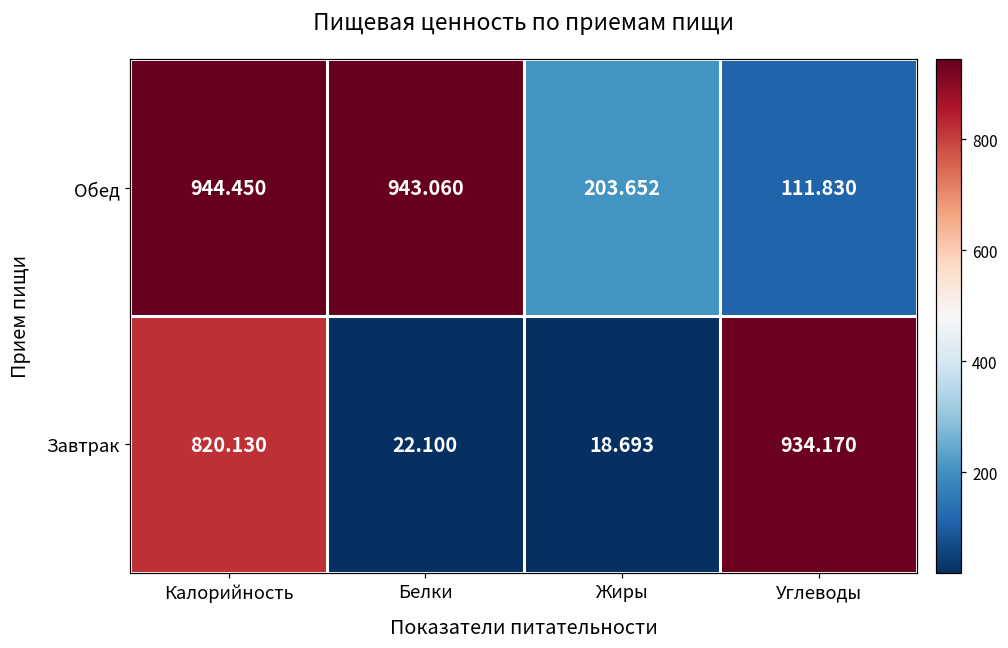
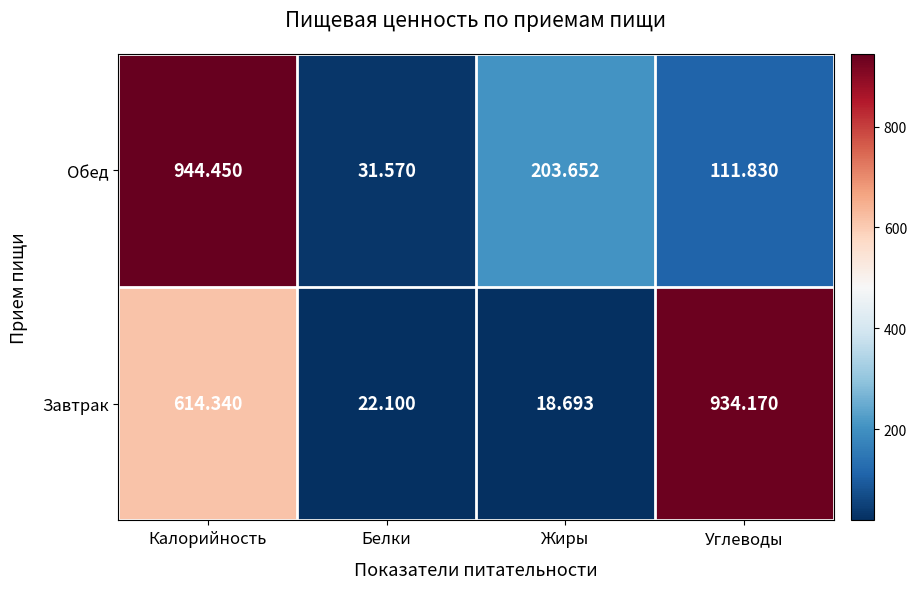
  {
    "Обед": {
      "Калорийность": 944.450,
-     "Белки": 943.060,
+     "Белки": 31.570,
      "Жиры": 203.652,
      "Углеводы": 111.830
    },
    "Завтрак": {
-     "Калорийность": 820.130,
+     "Калорийность": 614.340,
      "Белки": 22.100,
      "Жиры": 18.693,
      "Углеводы": 934.170
    }
  }
